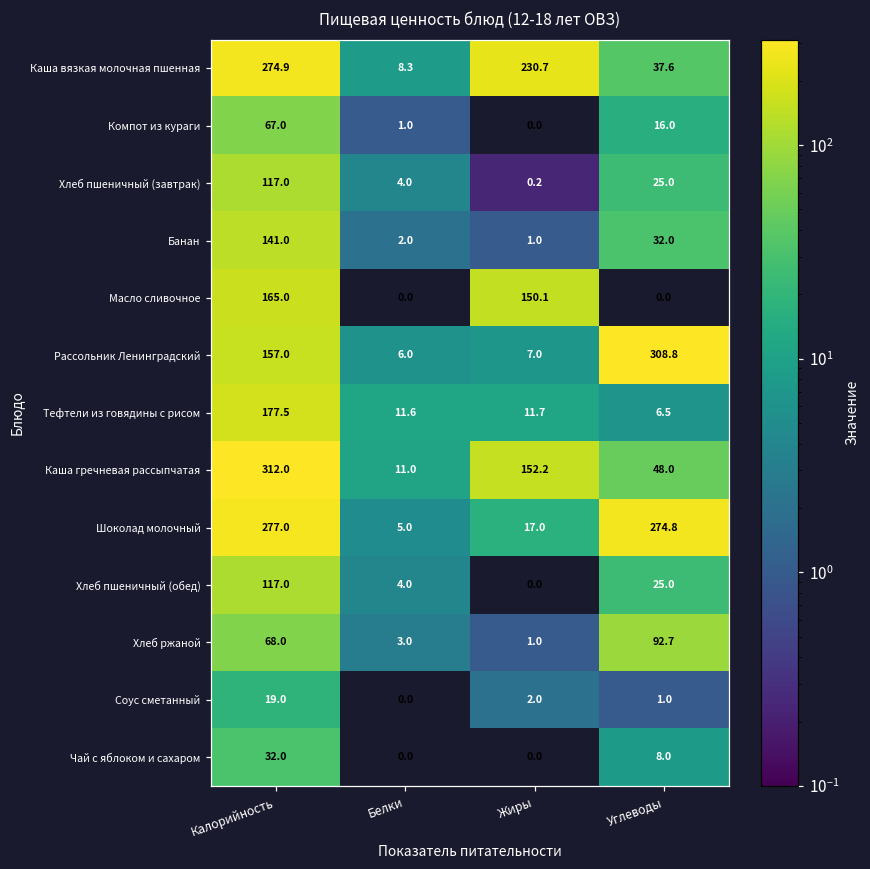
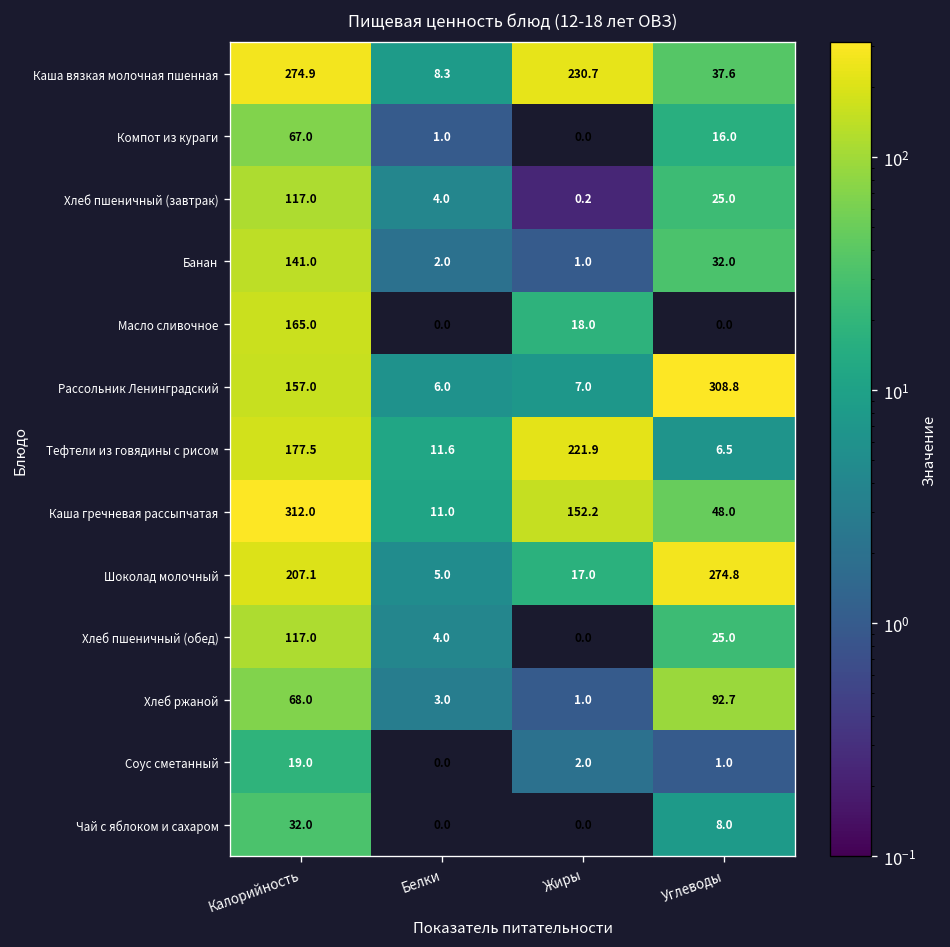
  {
    "Каша вязкая молочная пшенная": {
      "Калорийность": 274.9,
      "Белки": 8.3,
      "Жиры": 230.7,
      "Углеводы": 37.6
    },
    "Компот из кураги": {
      "Калорийность": 67.0,
      "Белки": 1.0,
      "Углеводы": 16.0
    },
    "Хлеб пшеничный (завтрак)": {
      "Калорийность": 117.0,
      "Белки": 4.0,
      "Жиры": 0.2,
      "Углеводы": 25.0
    },
    "Банан": {
      "Калорийность": 141.0,
      "Белки": 2.0,
      "Жиры": 1.0,
      "Углеводы": 32.0
    },
    "Масло сливочное": {
      "Калорийность": 165.0,
-     "Жиры": 150.1
+     "Жиры": 18.0
    },
    "Рассольник Ленинградский": {
      "Калорийность": 157.0,
      "Белки": 6.0,
      "Жиры": 7.0,
      "Углеводы": 308.8
    },
    "Тефтели из говядины с рисом": {
      "Калорийность": 177.5,
      "Белки": 11.6,
-     "Жиры": 11.7,
+     "Жиры": 221.9,
      "Углеводы": 6.5
    },
    "Каша гречневая рассыпчатая": {
      "Калорийность": 312.0,
      "Белки": 11.0,
      "Жиры": 152.2,
      "Углеводы": 48.0
    },
    "Шоколад молочный": {
-     "Калорийность": 277.0,
+     "Калорийность": 207.1,
      "Белки": 5.0,
      "Жиры": 17.0,
      "Углеводы": 274.8
    },
    "Хлеб пшеничный (обед)": {
      "Калорийность": 117.0,
      "Белки": 4.0,
      "Углеводы": 25.0
    },
    "Хлеб ржаной": {
      "Калорийность": 68.0,
      "Белки": 3.0,
      "Жиры": 1.0,
      "Углеводы": 92.7
    },
    "Соус сметанный": {
      "Калорийность": 19.0,
      "Жиры": 2.0,
      "Углеводы": 1.0
    },
    "Чай с яблоком и сахаром": {
      "Калорийность": 32.0,
      "Углеводы": 8.0
    }
  }
